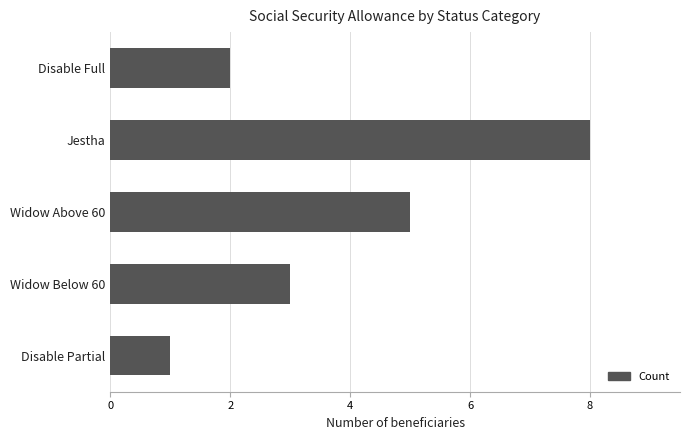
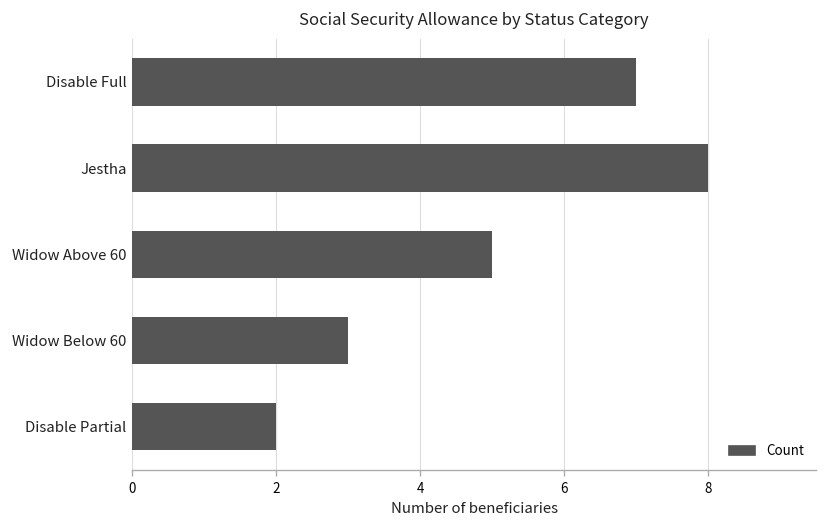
  {
-   "Disable Full": 2,
+   "Disable Full": 7,
    "Jestha": 8,
    "Widow Above 60": 5,
    "Widow Below 60": 3,
-   "Disable Partial": 1
+   "Disable Partial": 2
  }
